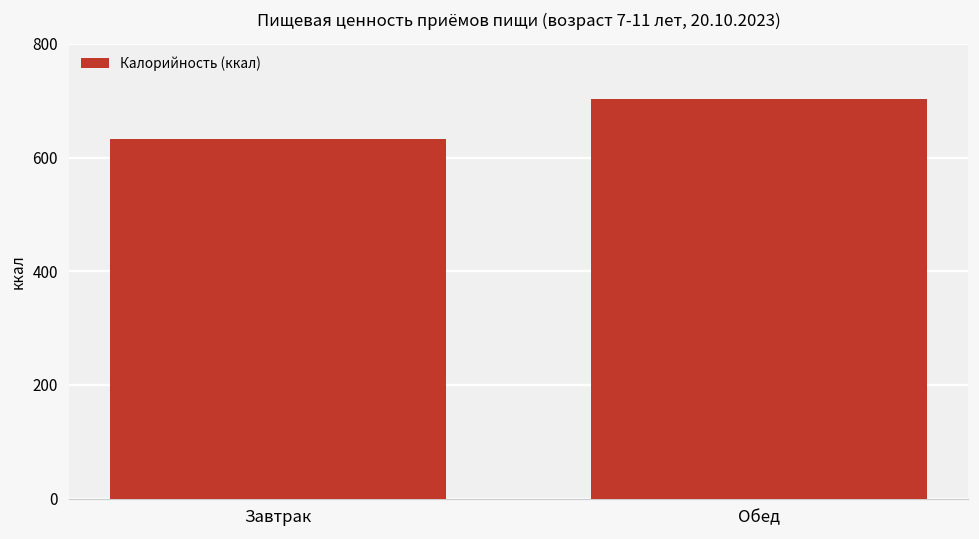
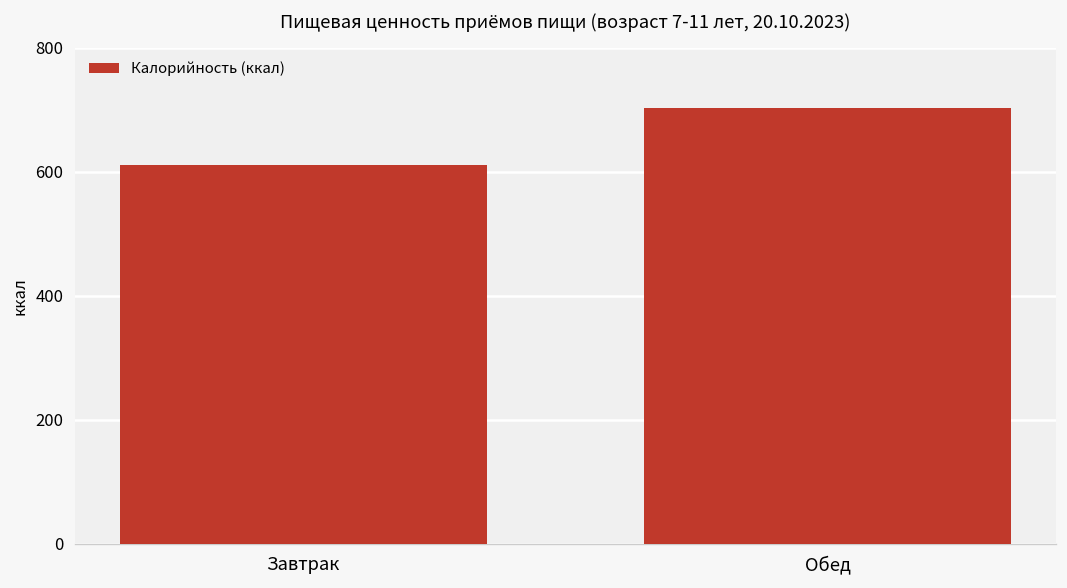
  {
-   "Завтрак": 630,
+   "Завтрак": 610,
    "Обед": 700
  }
